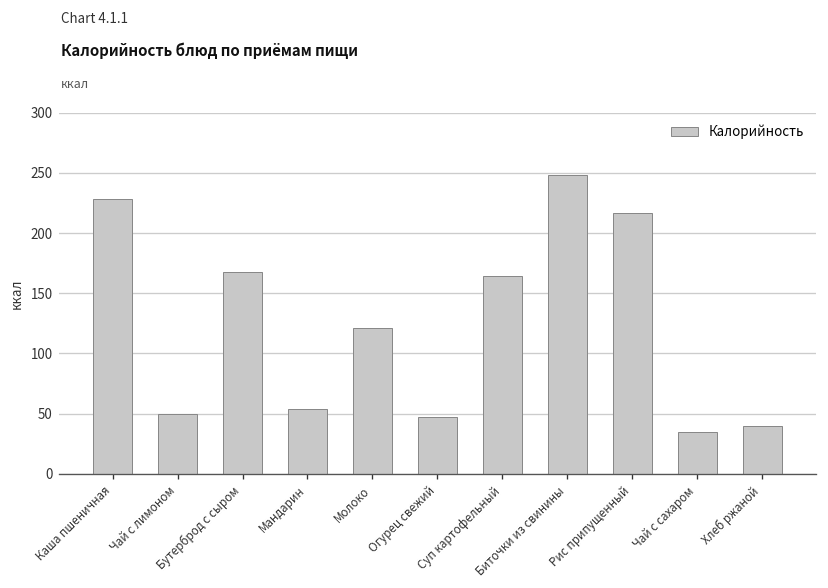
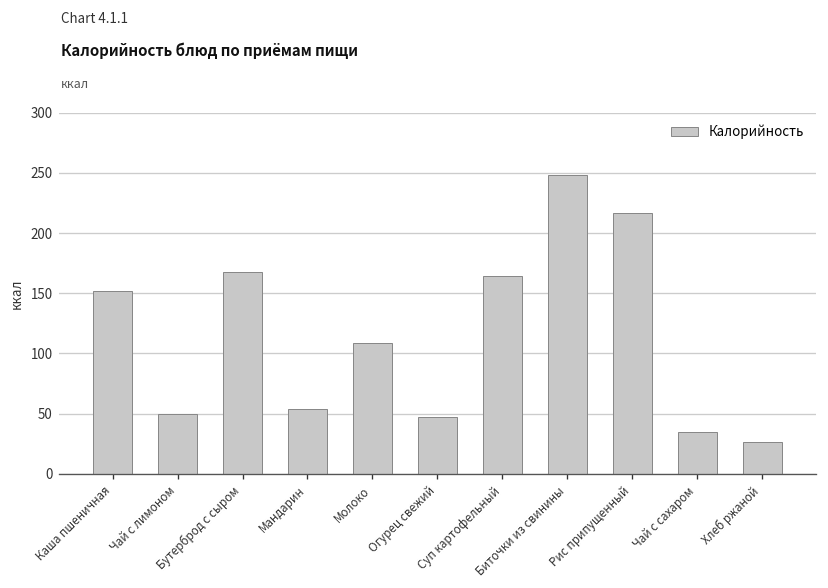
  {
-   "Каша пшеничная": 228,
+   "Каша пшеничная": 152,
    "Чай с лимоном": 50,
    "Бутерброд с сыром": 168,
    "Мандарин": 54,
-   "Молоко": 121,
+   "Молоко": 109,
    "Огурец свежий": 47,
    "Суп картофельный": 164,
    "Биточки из свинины": 248,
    "Рис припущенный": 217,
    "Чай с сахаром": 35,
-   "Хлеб ржаной": 40
+   "Хлеб ржаной": 26
  }
